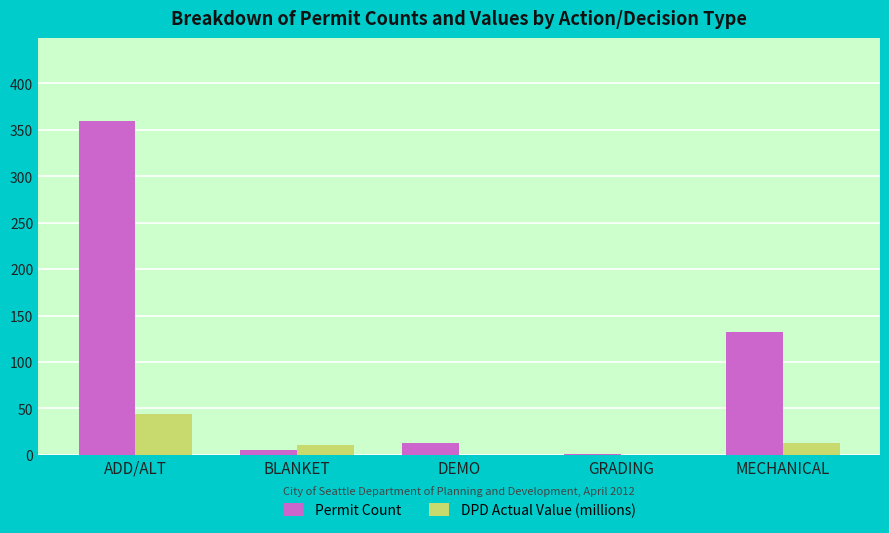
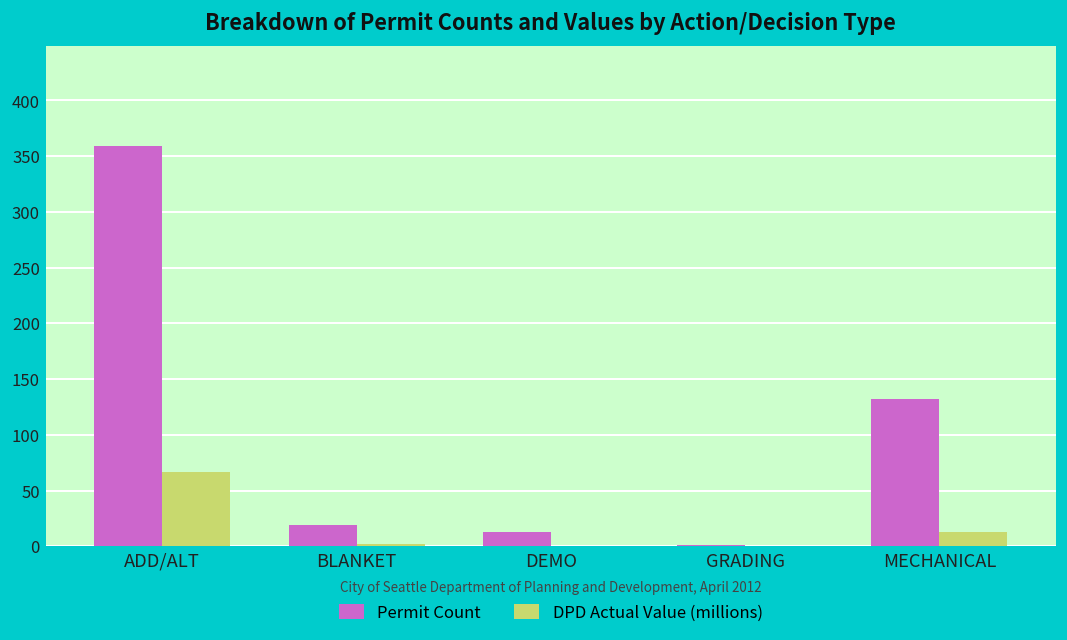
  {
    "Permit Count": {
      "ADD/ALT": 360,
-     "BLANKET": 10,
+     "BLANKET": 20,
      "DEMO": 10,
      "MECHANICAL": 130
    },
    "DPD Actual Value (millions)": {
-     "ADD/ALT": 40,
-     "BLANKET": 10,
+     "ADD/ALT": 70,
+     "BLANKET": 0,
      "DEMO": 0,
      "GRADING": 0,
      "MECHANICAL": 10
    }
  }
